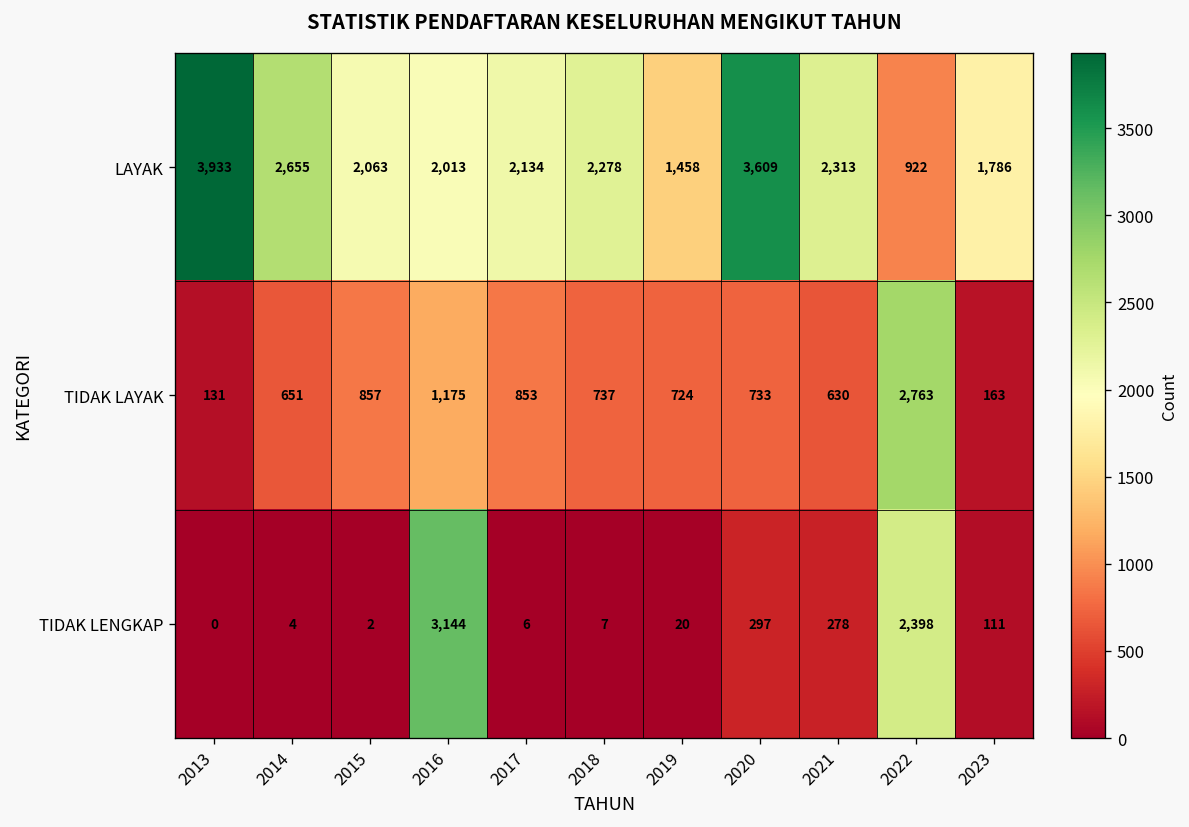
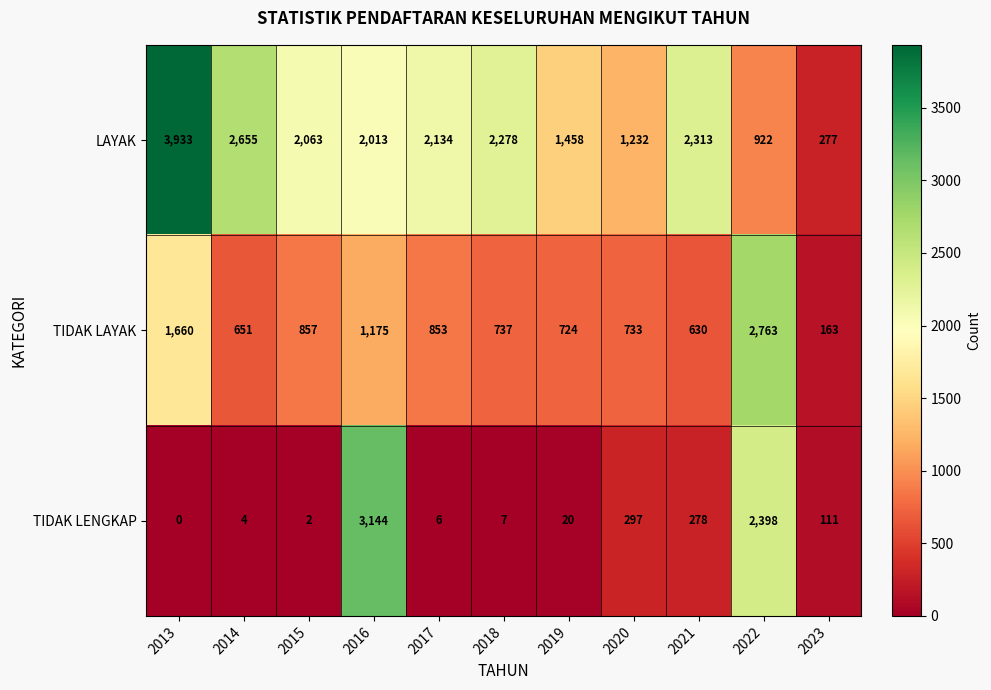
  {
    "LAYAK": {
      "2013": "3,933",
      "2014": "2,655",
      "2015": "2,063",
      "2016": "2,013",
      "2017": "2,134",
      "2018": "2,278",
      "2019": "1,458",
-     "2020": "3,609",
+     "2020": "1,232",
      "2021": "2,313",
      "2022": "922",
-     "2023": "1,786"
+     "2023": "277"
    },
    "TIDAK LAYAK": {
-     "2013": "131",
+     "2013": "1,660",
      "2014": "651",
      "2015": "857",
      "2016": "1,175",
      "2017": "853",
      "2018": "737",
      "2019": "724",
      "2020": "733",
      "2021": "630",
      "2022": "2,763",
      "2023": "163"
    },
    "TIDAK LENGKAP": {
      "2013": "0",
      "2014": "4",
      "2015": "2",
      "2016": "3,144",
      "2017": "6",
      "2018": "7",
      "2019": "20",
      "2020": "297",
      "2021": "278",
      "2022": "2,398",
      "2023": "111"
    }
  }
